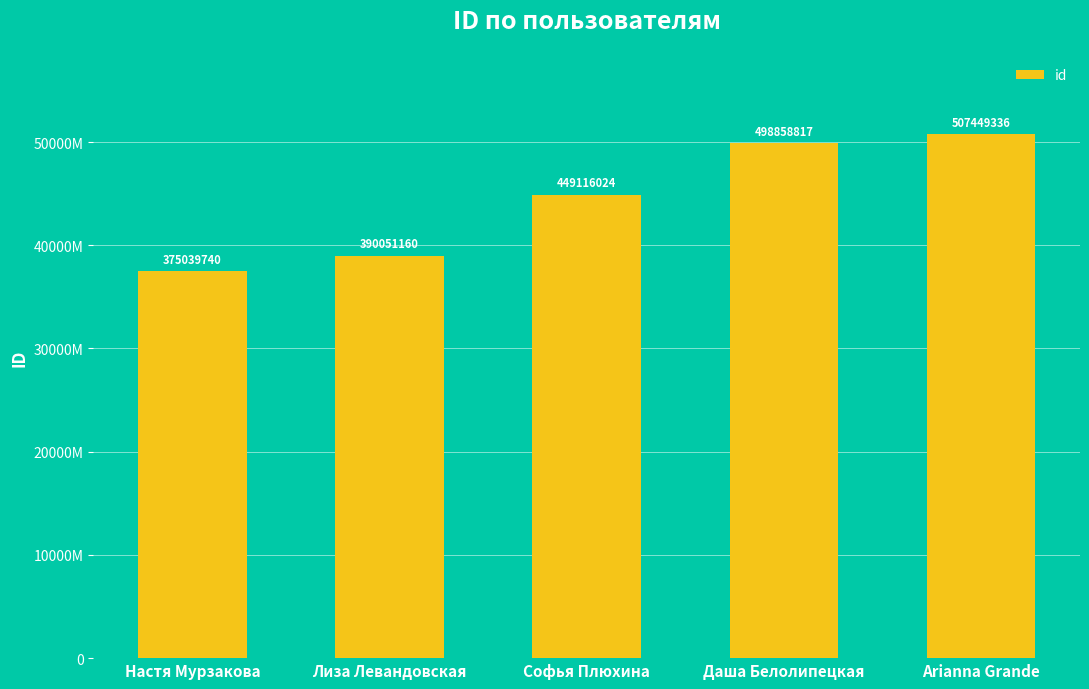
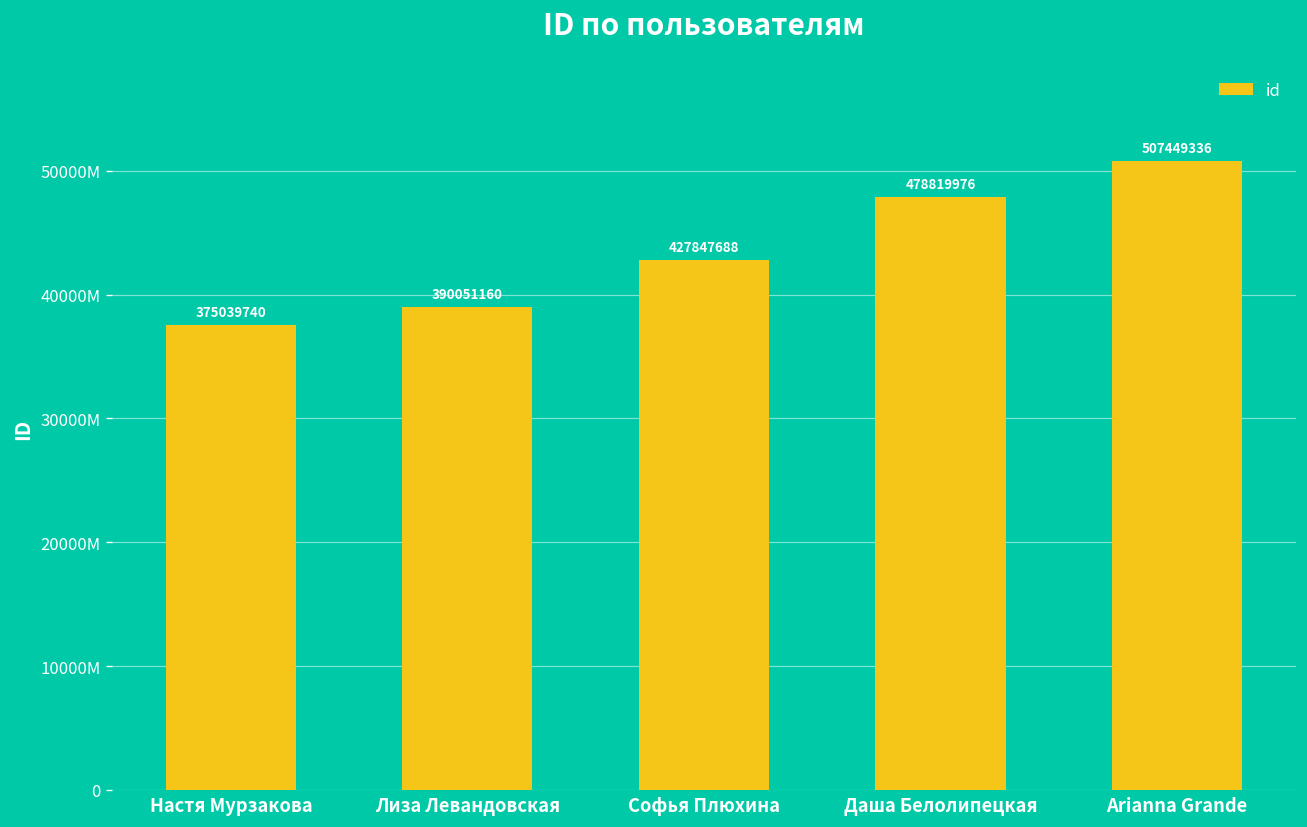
  {
    "Настя Мурзакова": 375039740,
    "Лиза Левандовская": 390051160,
-   "Софья Плюхина": 449116024,
-   "Даша Белолипецкая": 498858817,
+   "Софья Плюхина": 427847688,
+   "Даша Белолипецкая": 478819976,
    "Arianna Grande": 507449336
  }
